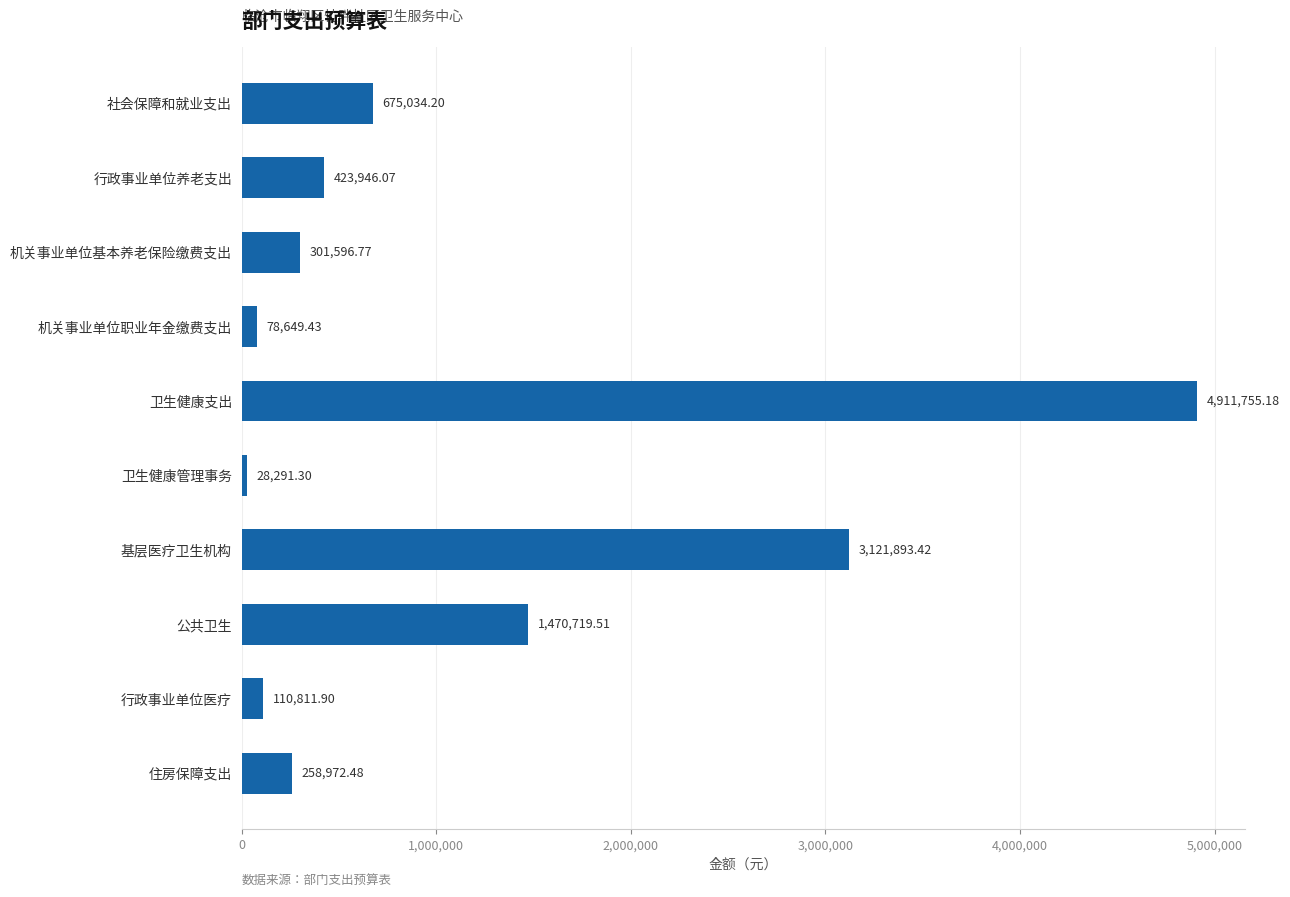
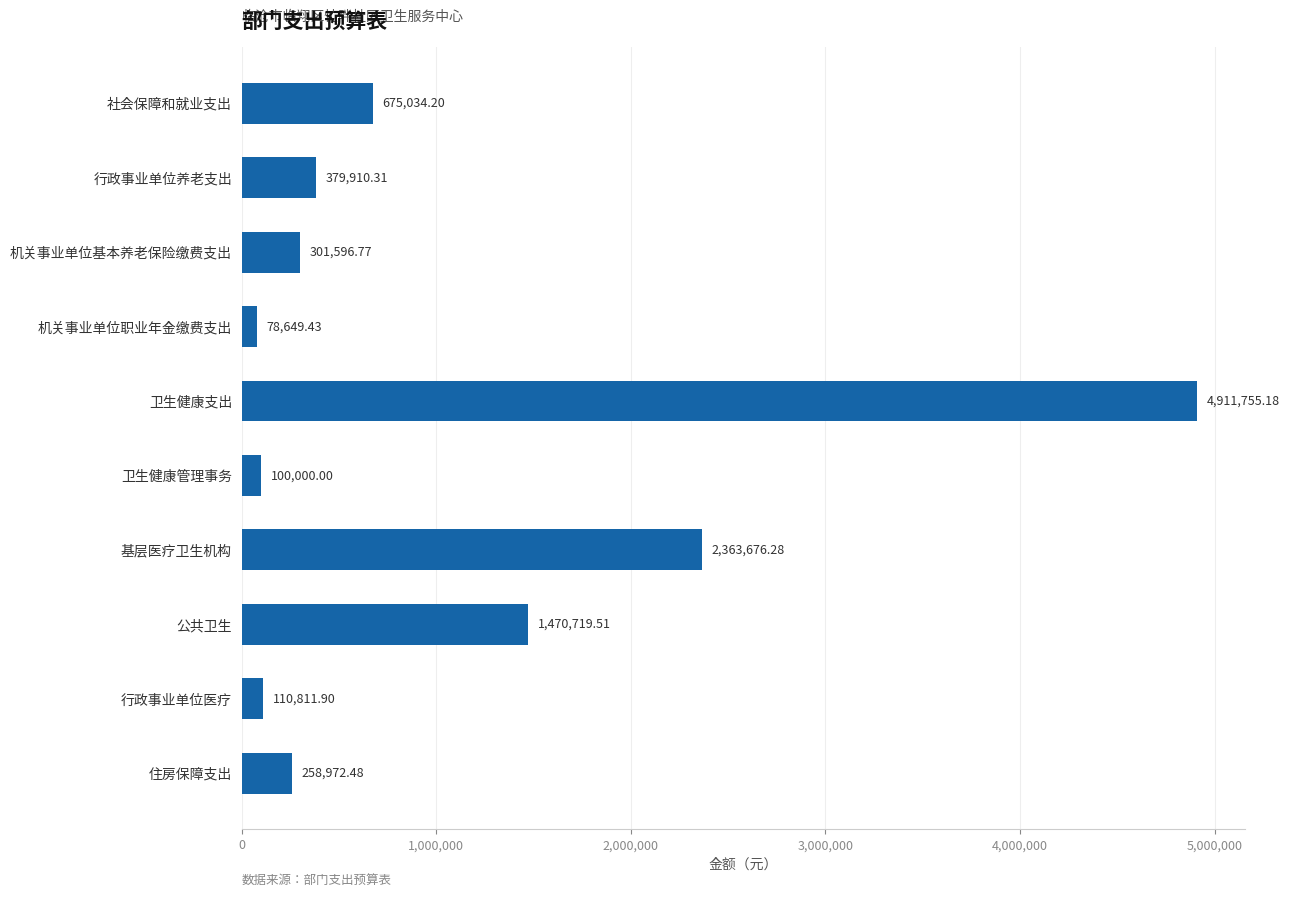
  {
    "社会保障和就业支出": "675,034.20",
-   "行政事业单位养老支出": "423,946.07",
+   "行政事业单位养老支出": "379,910.31",
    "机关事业单位基本养老保险缴费支出": "301,596.77",
    "机关事业单位职业年金缴费支出": "78,649.43",
    "卫生健康支出": "4,911,755.18",
-   "卫生健康管理事务": "28,291.30",
-   "基层医疗卫生机构": "3,121,893.42",
+   "卫生健康管理事务": "100,000.00",
+   "基层医疗卫生机构": "2,363,676.28",
    "公共卫生": "1,470,719.51",
    "行政事业单位医疗": "110,811.90",
    "住房保障支出": "258,972.48"
  }
